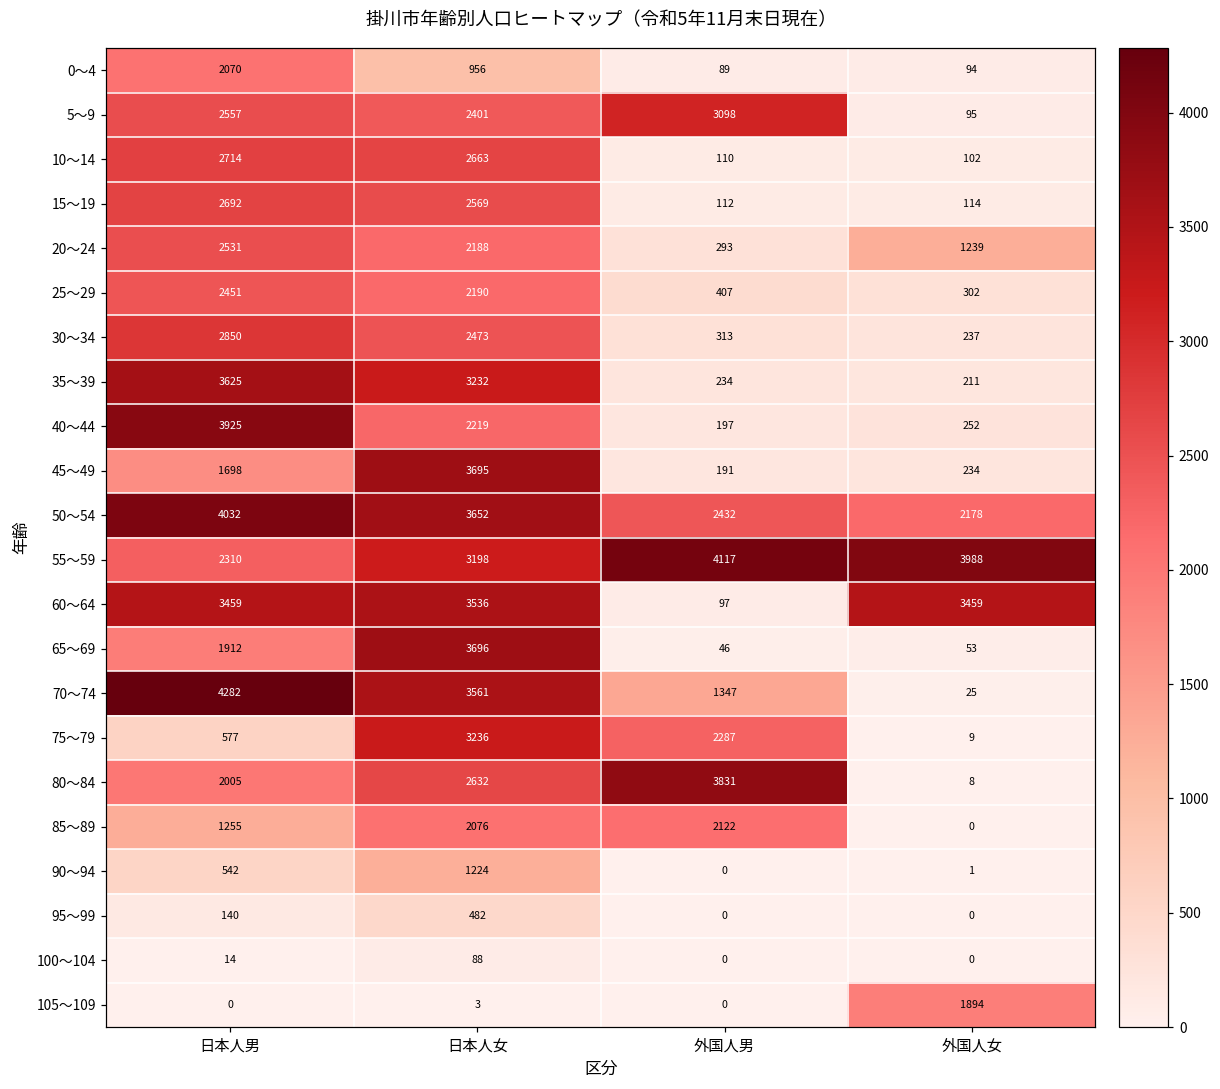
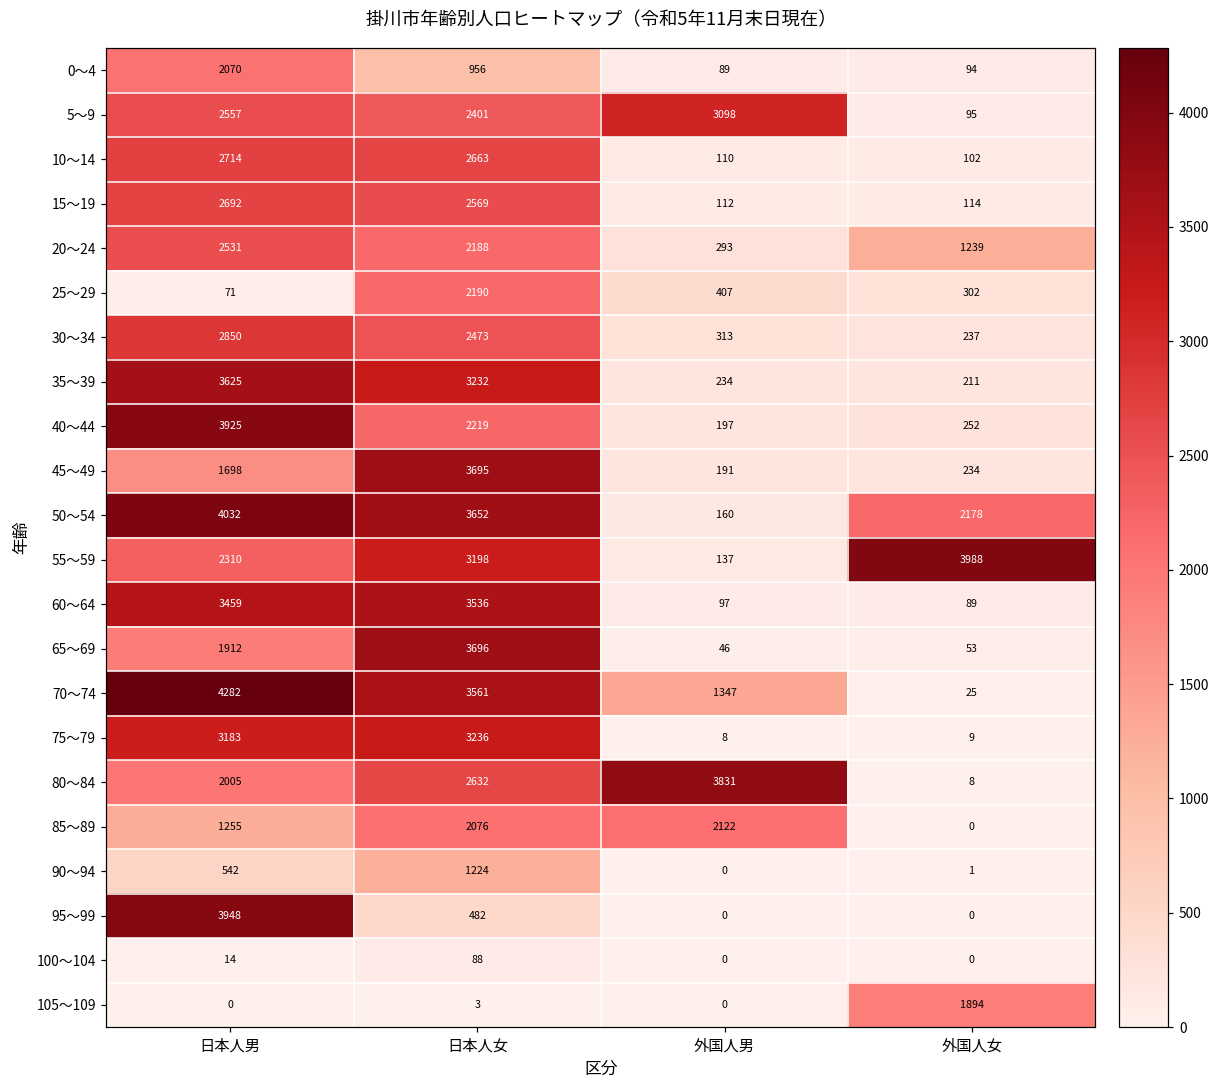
  {
    "0～4": {
      "日本人男": 2070,
      "日本人女": 956,
      "外国人男": 89,
      "外国人女": 94
    },
    "5～9": {
      "日本人男": 2557,
      "日本人女": 2401,
      "外国人男": 3098,
      "外国人女": 95
    },
    "10～14": {
      "日本人男": 2714,
      "日本人女": 2663,
      "外国人男": 110,
      "外国人女": 102
    },
    "15～19": {
      "日本人男": 2692,
      "日本人女": 2569,
      "外国人男": 112,
      "外国人女": 114
    },
    "20～24": {
      "日本人男": 2531,
      "日本人女": 2188,
      "外国人男": 293,
      "外国人女": 1239
    },
    "25～29": {
-     "日本人男": 2451,
+     "日本人男": 71,
      "日本人女": 2190,
      "外国人男": 407,
      "外国人女": 302
    },
    "30～34": {
      "日本人男": 2850,
      "日本人女": 2473,
      "外国人男": 313,
      "外国人女": 237
    },
    "35～39": {
      "日本人男": 3625,
      "日本人女": 3232,
      "外国人男": 234,
      "外国人女": 211
    },
    "40～44": {
      "日本人男": 3925,
      "日本人女": 2219,
      "外国人男": 197,
      "外国人女": 252
    },
    "45～49": {
      "日本人男": 1698,
      "日本人女": 3695,
      "外国人男": 191,
      "外国人女": 234
    },
    "50～54": {
      "日本人男": 4032,
      "日本人女": 3652,
-     "外国人男": 2432,
+     "外国人男": 160,
      "外国人女": 2178
    },
    "55～59": {
      "日本人男": 2310,
      "日本人女": 3198,
-     "外国人男": 4117,
+     "外国人男": 137,
      "外国人女": 3988
    },
    "60～64": {
      "日本人男": 3459,
      "日本人女": 3536,
      "外国人男": 97,
-     "外国人女": 3459
+     "外国人女": 89
    },
    "65～69": {
      "日本人男": 1912,
      "日本人女": 3696,
      "外国人男": 46,
      "外国人女": 53
    },
    "70～74": {
      "日本人男": 4282,
      "日本人女": 3561,
      "外国人男": 1347,
      "外国人女": 25
    },
    "75～79": {
-     "日本人男": 577,
+     "日本人男": 3183,
      "日本人女": 3236,
-     "外国人男": 2287,
+     "外国人男": 8,
      "外国人女": 9
    },
    "80～84": {
      "日本人男": 2005,
      "日本人女": 2632,
      "外国人男": 3831,
      "外国人女": 8
    },
    "85～89": {
      "日本人男": 1255,
      "日本人女": 2076,
      "外国人男": 2122,
      "外国人女": 0
    },
    "90～94": {
      "日本人男": 542,
      "日本人女": 1224,
      "外国人男": 0,
      "外国人女": 1
    },
    "95～99": {
-     "日本人男": 140,
+     "日本人男": 3948,
      "日本人女": 482,
      "外国人男": 0,
      "外国人女": 0
    },
    "100～104": {
      "日本人男": 14,
      "日本人女": 88,
      "外国人男": 0,
      "外国人女": 0
    },
    "105～109": {
      "日本人男": 0,
      "日本人女": 3,
      "外国人男": 0,
      "外国人女": 1894
    }
  }
